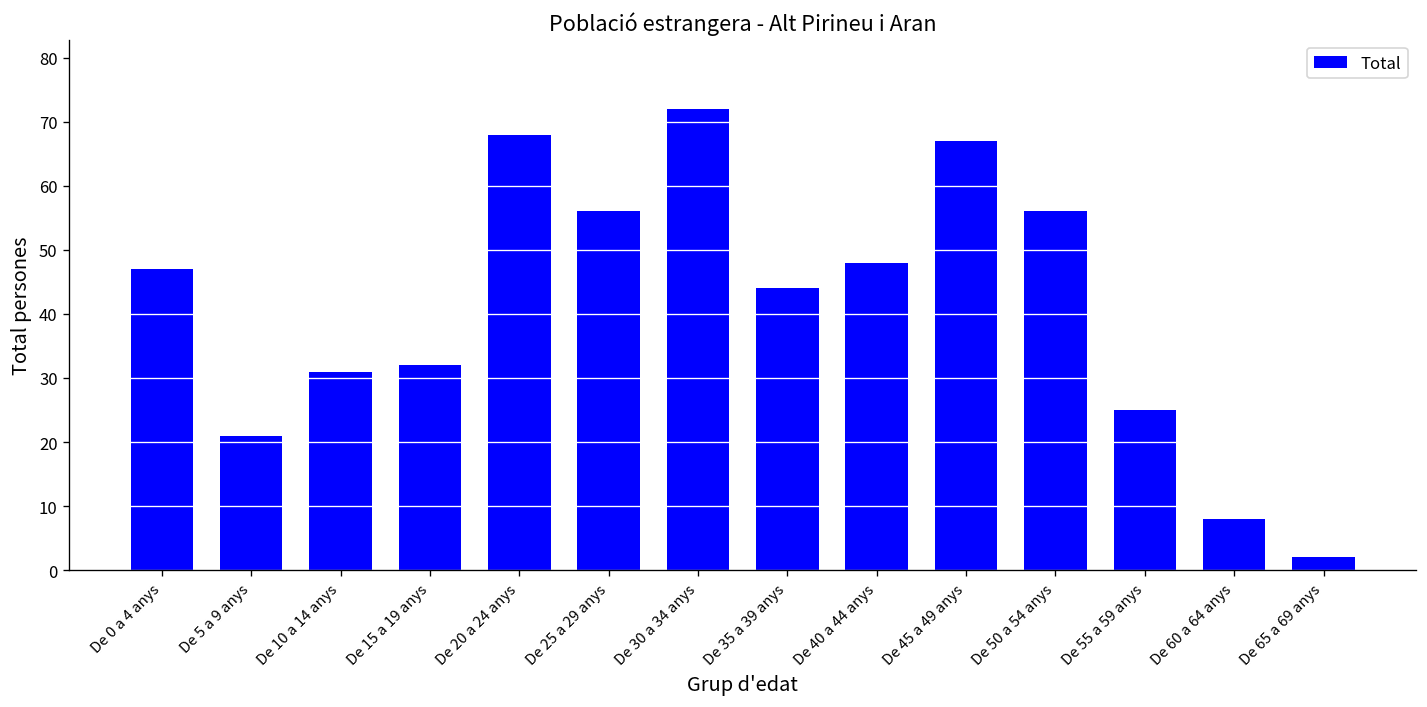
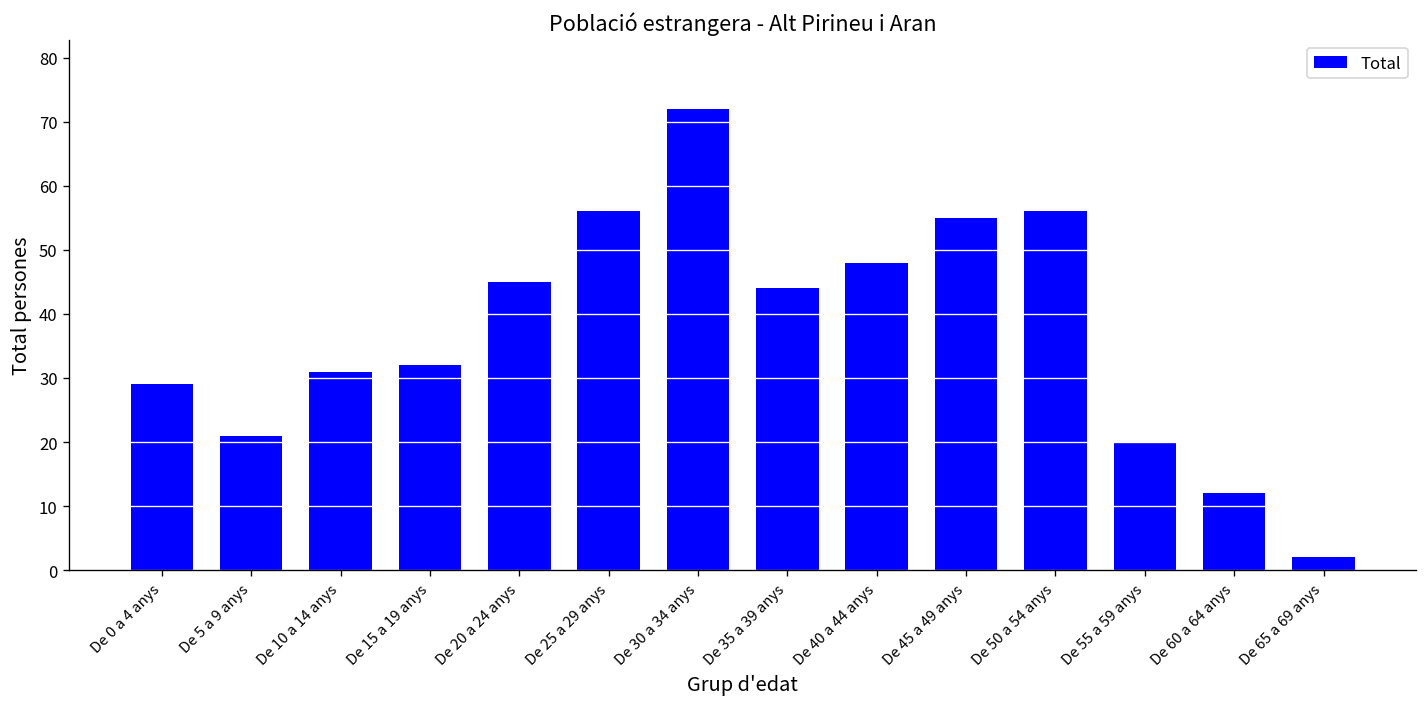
  {
-   "De 0 a 4 anys": 47,
+   "De 0 a 4 anys": 29,
    "De 5 a 9 anys": 21,
    "De 10 a 14 anys": 31,
    "De 15 a 19 anys": 32,
-   "De 20 a 24 anys": 68,
+   "De 20 a 24 anys": 45,
    "De 25 a 29 anys": 56,
    "De 30 a 34 anys": 72,
    "De 35 a 39 anys": 44,
    "De 40 a 44 anys": 48,
-   "De 45 a 49 anys": 67,
+   "De 45 a 49 anys": 55,
    "De 50 a 54 anys": 56,
-   "De 55 a 59 anys": 25,
-   "De 60 a 64 anys": 8,
+   "De 55 a 59 anys": 20,
+   "De 60 a 64 anys": 12,
    "De 65 a 69 anys": 2
  }
